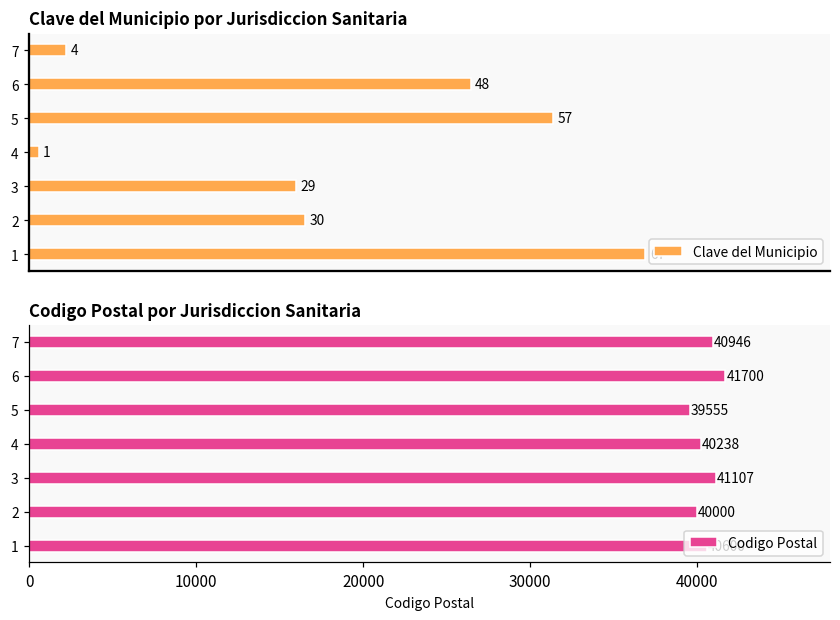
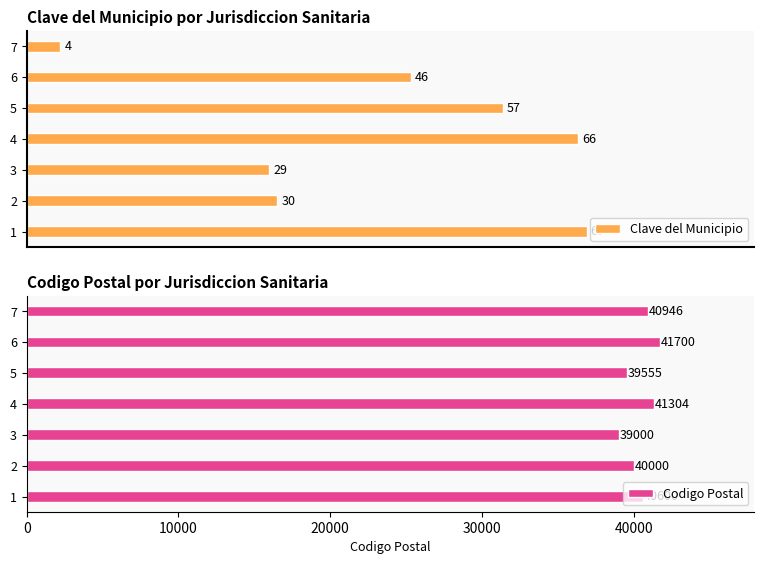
  {
    "Clave del Municipio por Jurisdiccion Sanitaria": {
      "7": 4,
-     "6": 48,
+     "6": 46,
      "5": 57,
-     "4": 1,
+     "4": 66,
      "3": 29,
      "2": 30
    },
    "Codigo Postal por Jurisdiccion Sanitaria": {
      "7": 40946,
      "6": 41700,
      "5": 39555,
-     "4": 40238,
-     "3": 41107,
+     "4": 41304,
+     "3": 39000,
      "2": 40000
    }
  }
